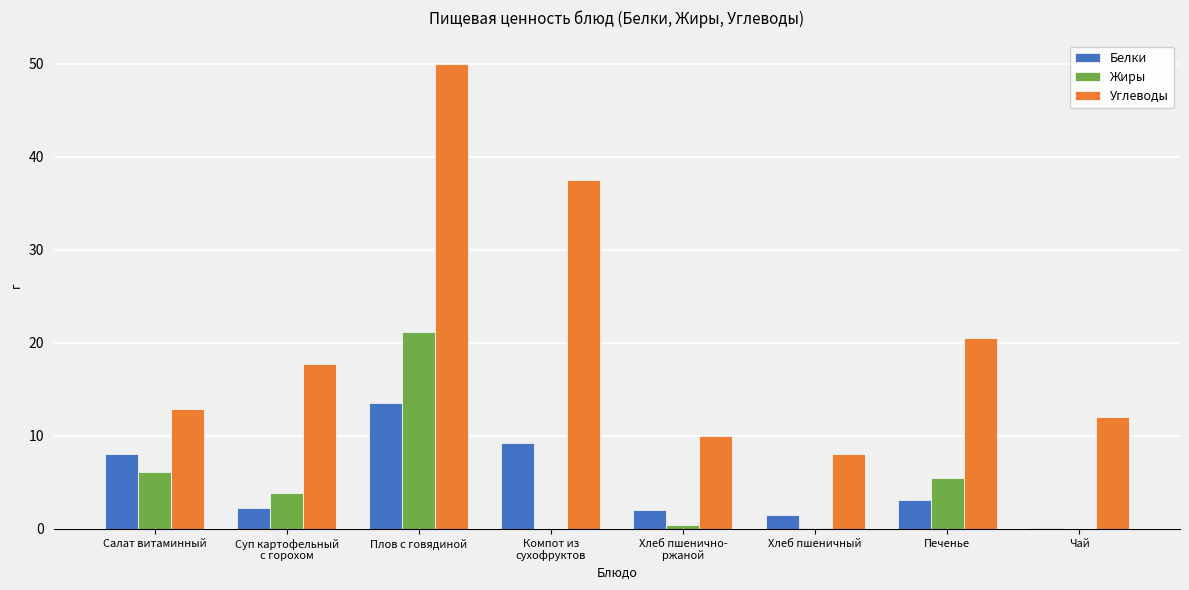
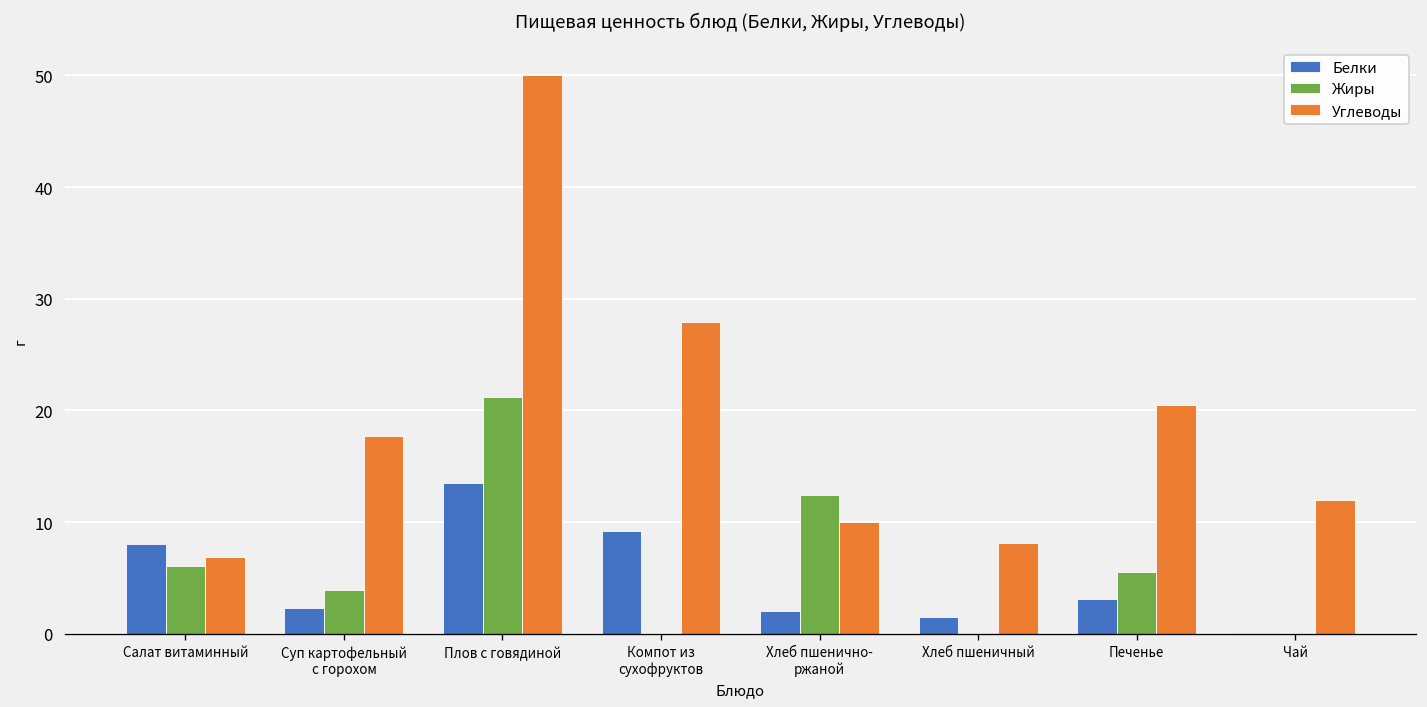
  {
    "Белки": {
      "Салат витаминный": 8,
      "Суп картофельный с горохом": 2,
      "Плов с говядиной": 14,
      "Компот из сухофруктов": 9,
      "Хлеб пшенично- ржаной": 2,
      "Хлеб пшеничный": 2,
      "Печенье": 3
    },
    "Жиры": {
      "Салат витаминный": 6,
      "Суп картофельный с горохом": 4,
      "Плов с говядиной": 21,
      "Компот из сухофруктов": 0,
-     "Хлеб пшенично- ржаной": 0,
+     "Хлеб пшенично- ржаной": 12,
      "Печенье": 6,
      "Чай": 0
    },
    "Углеводы": {
-     "Салат витаминный": 13,
+     "Салат витаминный": 7,
      "Суп картофельный с горохом": 18,
      "Плов с говядиной": 50,
-     "Компот из сухофруктов": 38,
+     "Компот из сухофруктов": 28,
      "Хлеб пшенично- ржаной": 10,
      "Хлеб пшеничный": 8,
      "Печенье": 21,
      "Чай": 12
    }
  }
